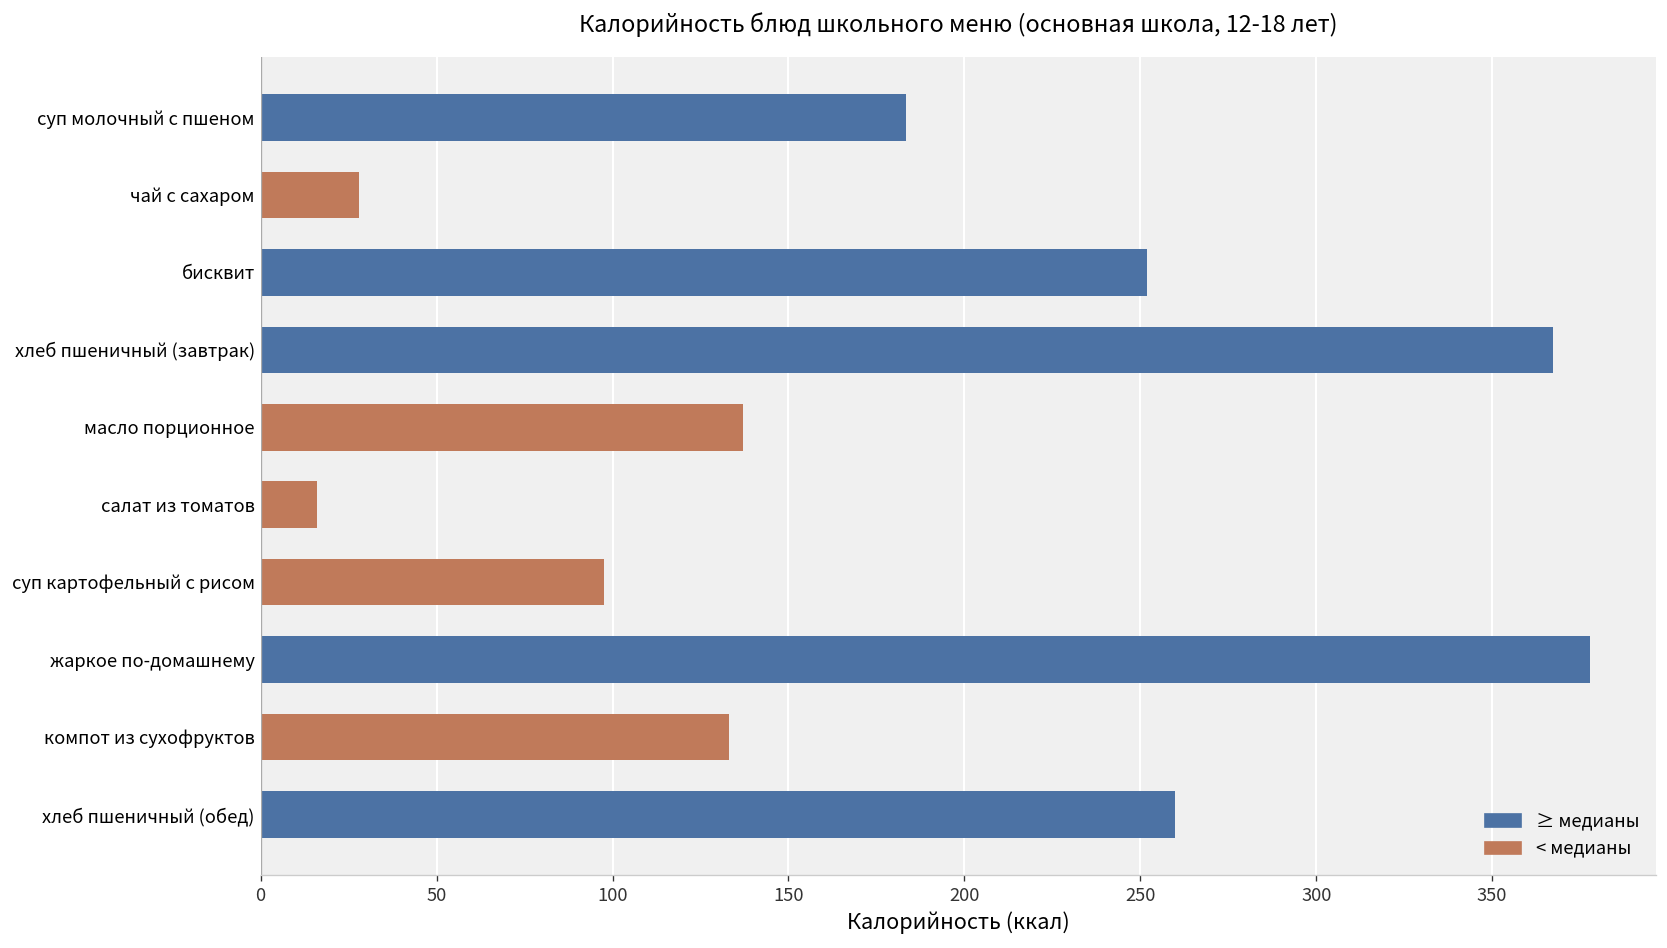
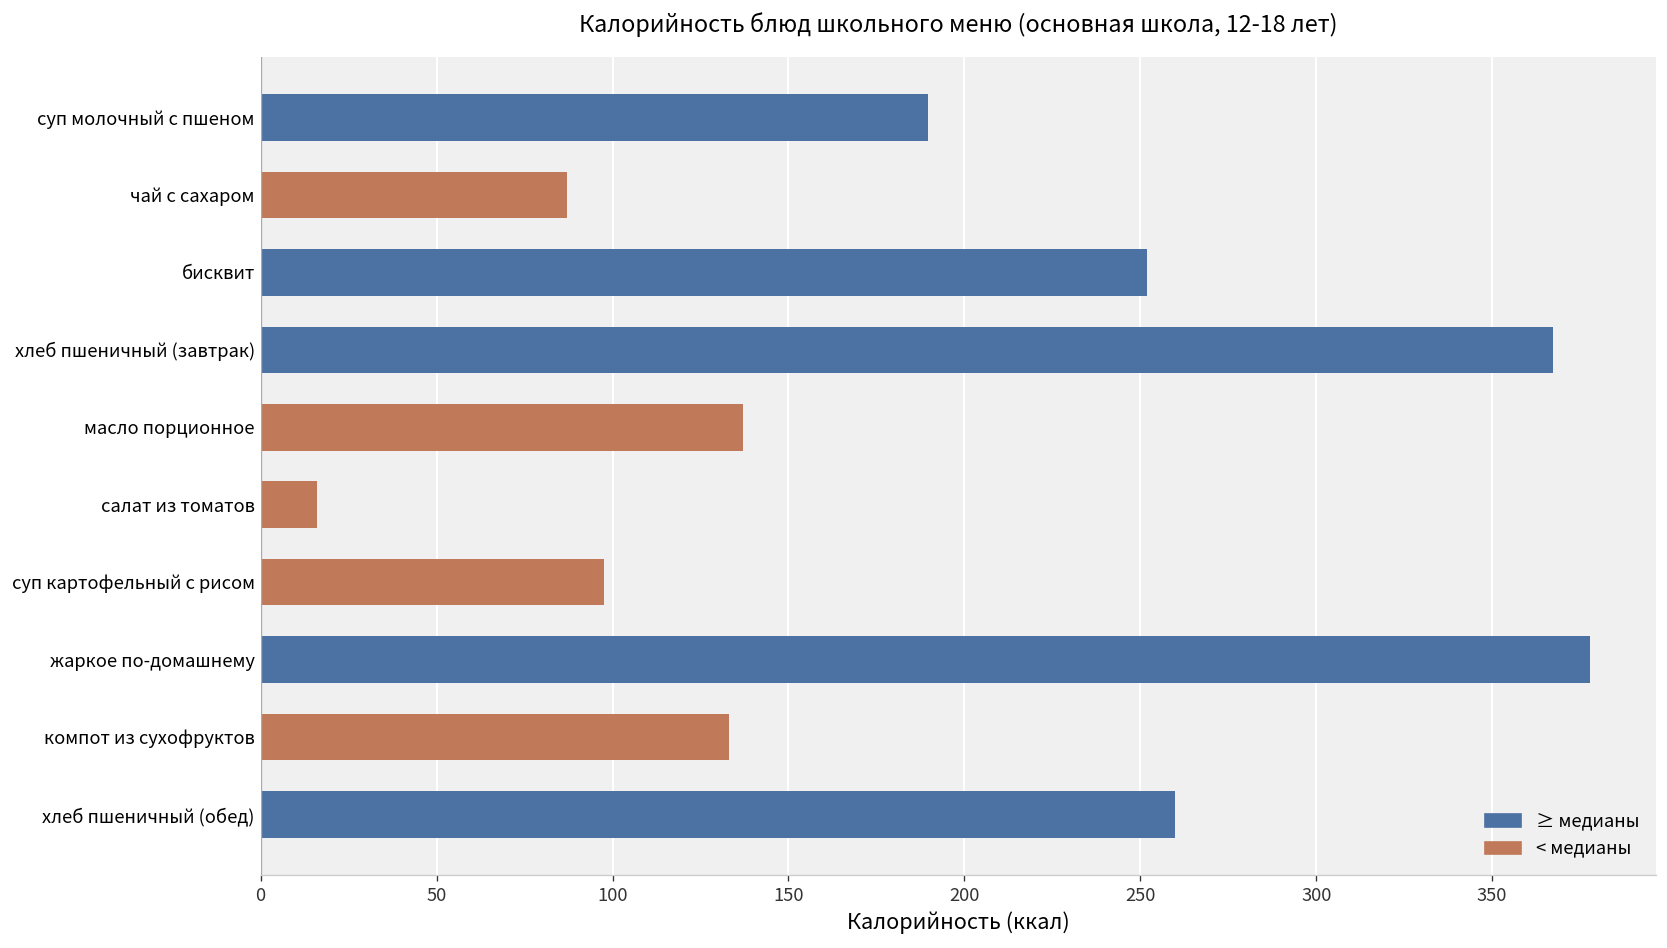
  {
-   "суп молочный с пшеном": 184,
-   "чай с сахаром": 28,
+   "суп молочный с пшеном": 190,
+   "чай с сахаром": 87,
    "бисквит": 252,
    "хлеб пшеничный (завтрак)": 367,
    "масло порционное": 137,
    "салат из томатов": 16,
    "суп картофельный с рисом": 98,
    "жаркое по-домашнему": 378,
    "компот из сухофруктов": 133,
    "хлеб пшеничный (обед)": 260
  }
